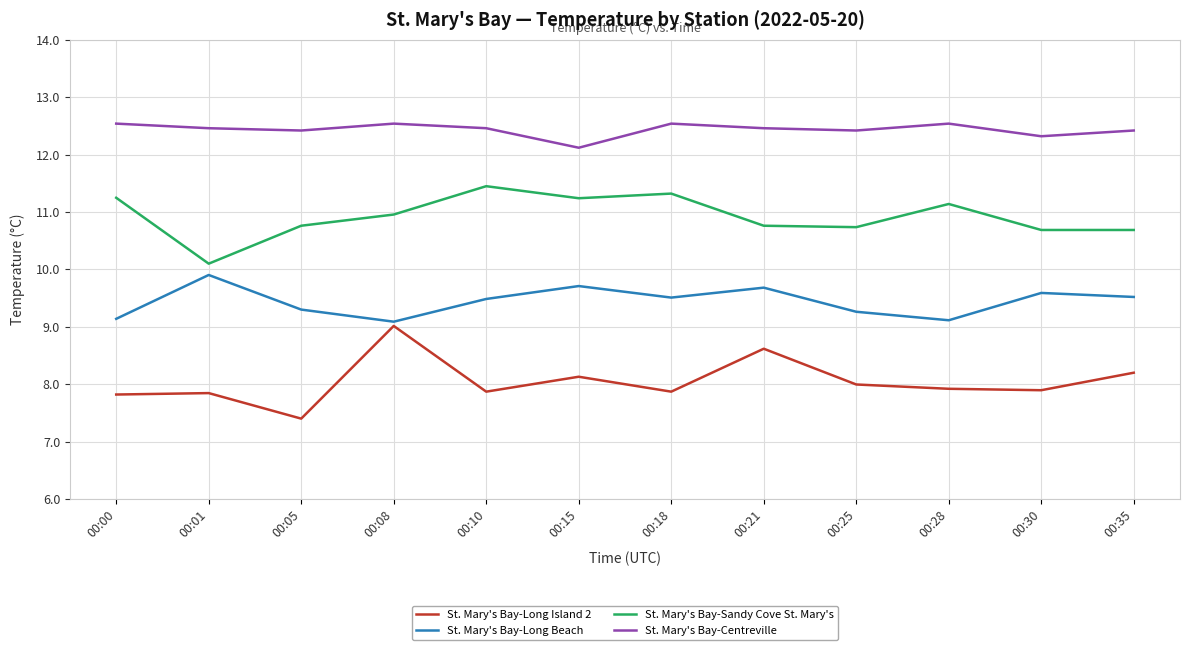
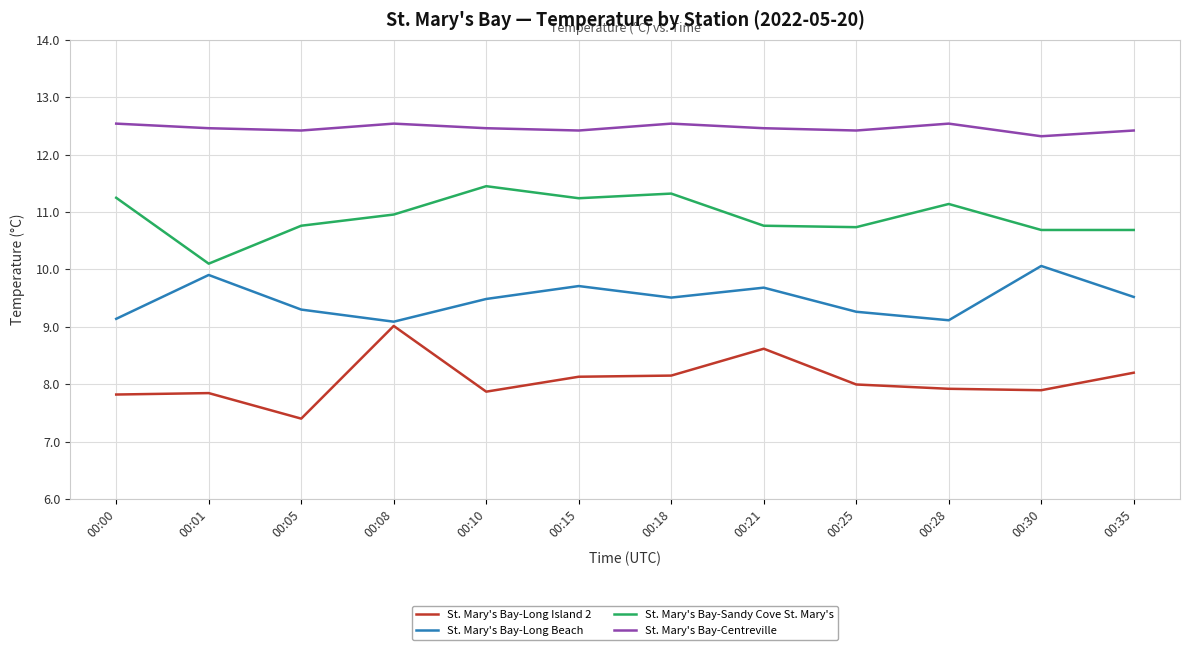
  {
    "St. Mary's Bay-Long Island 2": {
      "00:00": 7.8,
      "00:01": 7.8,
      "00:05": 7.4,
      "00:08": 9.0,
      "00:10": 7.9,
      "00:15": 8.1,
-     "00:18": 7.9,
+     "00:18": 8.2,
      "00:21": 8.6,
      "00:25": 8.0,
      "00:28": 7.9,
      "00:30": 7.9,
      "00:35": 8.2
    },
    "St. Mary's Bay-Long Beach": {
      "00:00": 9.1,
      "00:01": 9.9,
      "00:05": 9.3,
      "00:08": 9.1,
      "00:10": 9.5,
      "00:15": 9.7,
      "00:18": 9.5,
      "00:21": 9.7,
      "00:25": 9.3,
      "00:28": 9.1,
-     "00:30": 9.6,
+     "00:30": 10.1,
      "00:35": 9.5
    },
    "St. Mary's Bay-Sandy Cove St. Mary's": {
      "00:00": 11.2,
      "00:01": 10.1,
      "00:05": 10.8,
      "00:08": 11.0,
      "00:10": 11.5,
      "00:15": 11.2,
      "00:18": 11.3,
      "00:21": 10.8,
      "00:25": 10.7,
      "00:28": 11.1,
      "00:30": 10.7,
      "00:35": 10.7
    },
    "St. Mary's Bay-Centreville": {
      "00:00": 12.5,
      "00:01": 12.5,
      "00:05": 12.4,
      "00:08": 12.5,
      "00:10": 12.5,
-     "00:15": 12.1,
+     "00:15": 12.4,
      "00:18": 12.5,
      "00:21": 12.5,
      "00:25": 12.4,
      "00:28": 12.5,
      "00:30": 12.3,
      "00:35": 12.4
    }
  }
